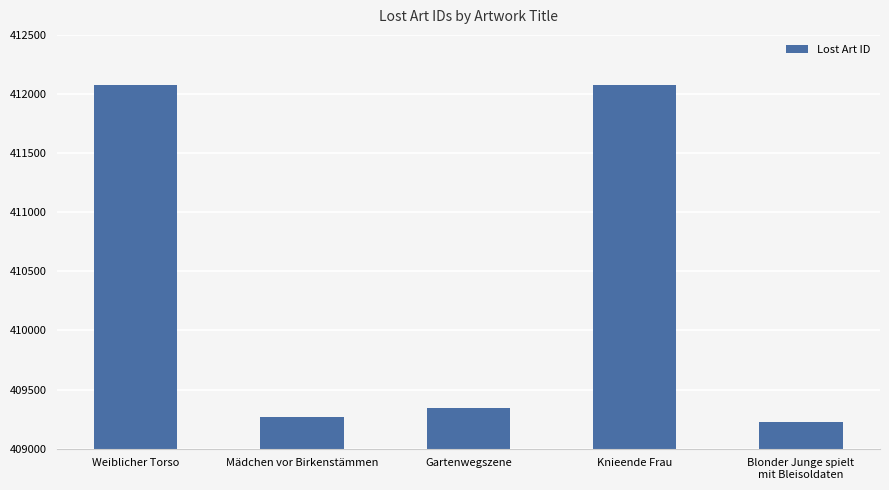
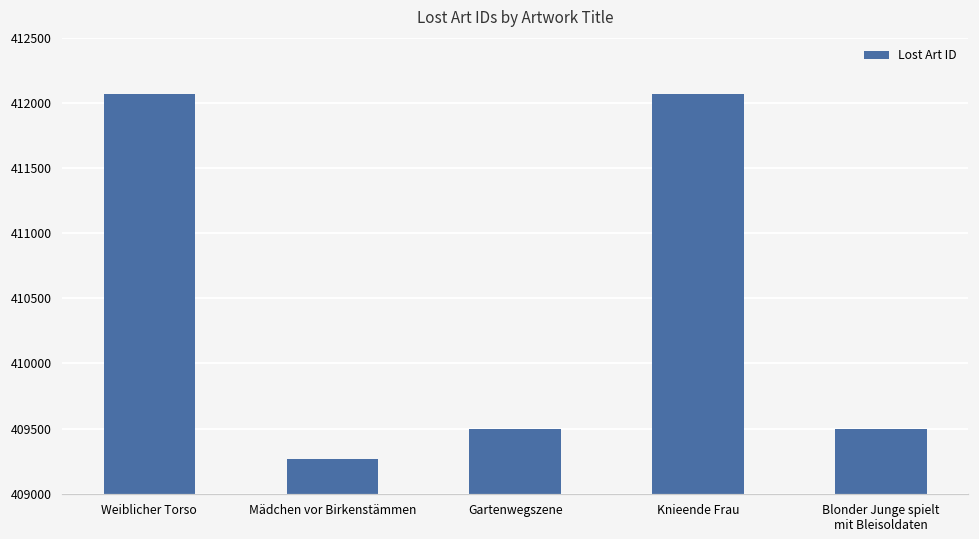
  {
    "Weiblicher Torso": 412070,
    "Mädchen vor Birkenstämmen": 409270,
-   "Gartenwegszene": 409340,
+   "Gartenwegszene": 409500,
    "Knieende Frau": 412080,
-   "Blonder Junge spielt mit Bleisoldaten": 409230
+   "Blonder Junge spielt mit Bleisoldaten": 409500
  }
